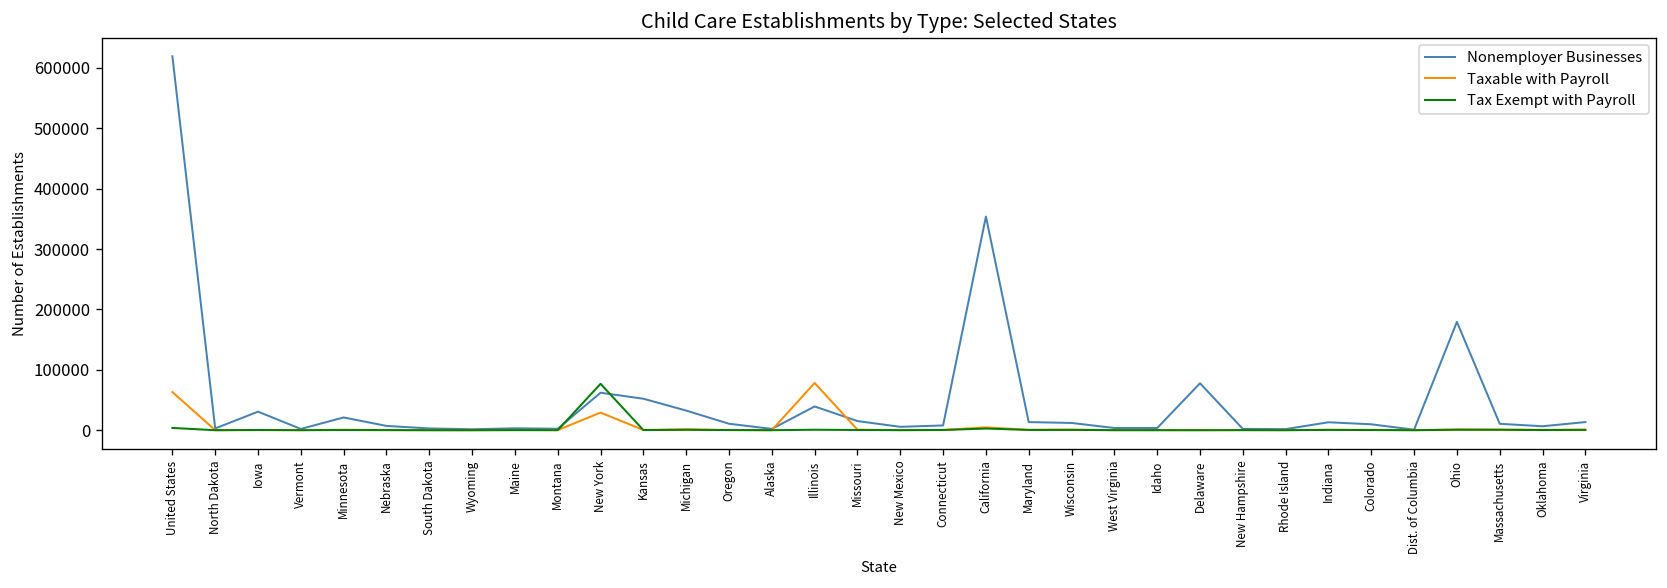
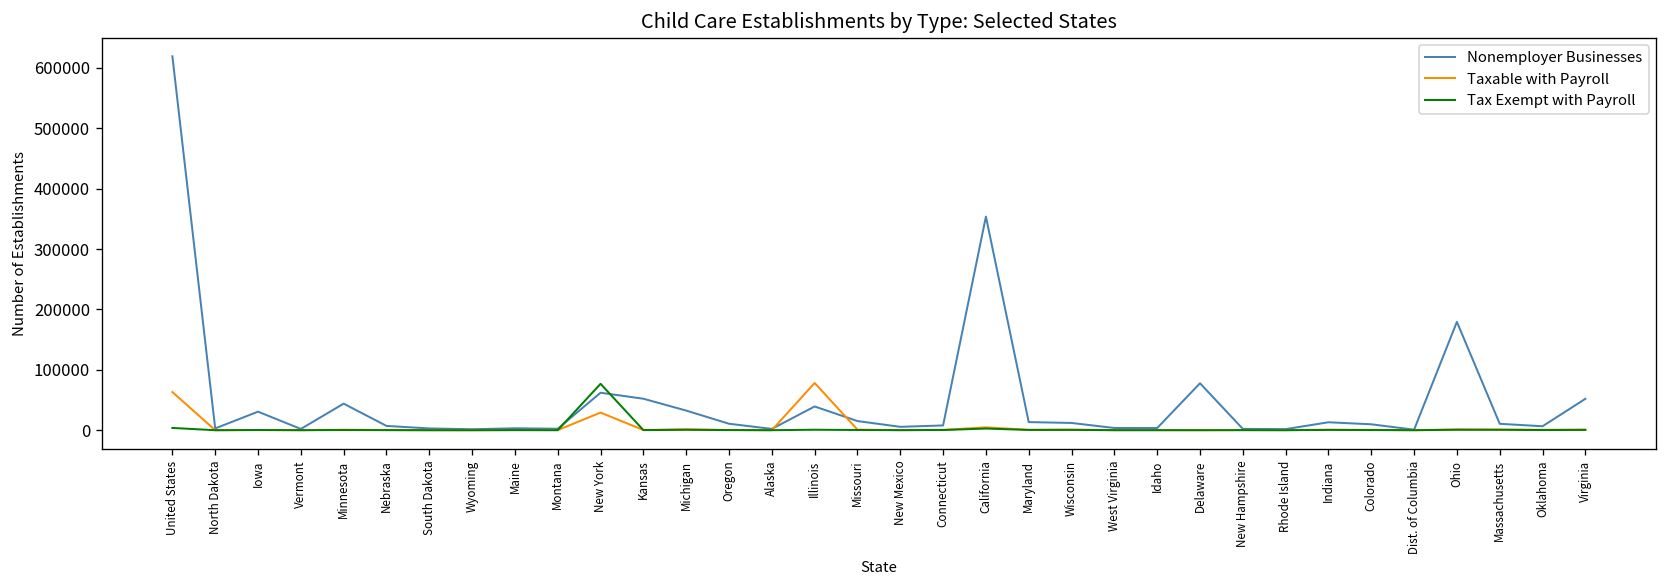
  {
    "Nonemployer Businesses": {
      "United States": 620000,
      "Iowa": 30000,
-     "Minnesota": 20000,
+     "Minnesota": 40000,
      "Nebraska": 10000,
      "New York": 60000,
      "Kansas": 50000,
      "Michigan": 30000,
      "Oregon": 10000,
      "Illinois": 40000,
      "Missouri": 20000,
      "New Mexico": 10000,
      "Connecticut": 10000,
      "California": 350000,
      "Maryland": 10000,
      "Wisconsin": 10000,
      "Delaware": 80000,
      "Indiana": 10000,
      "Colorado": 10000,
      "Ohio": 180000,
      "Massachusetts": 10000,
      "Oklahoma": 10000,
-     "Virginia": 10000
+     "Virginia": 50000
    },
    "Taxable with Payroll": {
      "United States": 60000,
      "New York": 30000,
      "Illinois": 80000
    },
    "Tax Exempt with Payroll": {
      "United States": 0,
      "New York": 80000,
      "Illinois": 0
    }
  }
